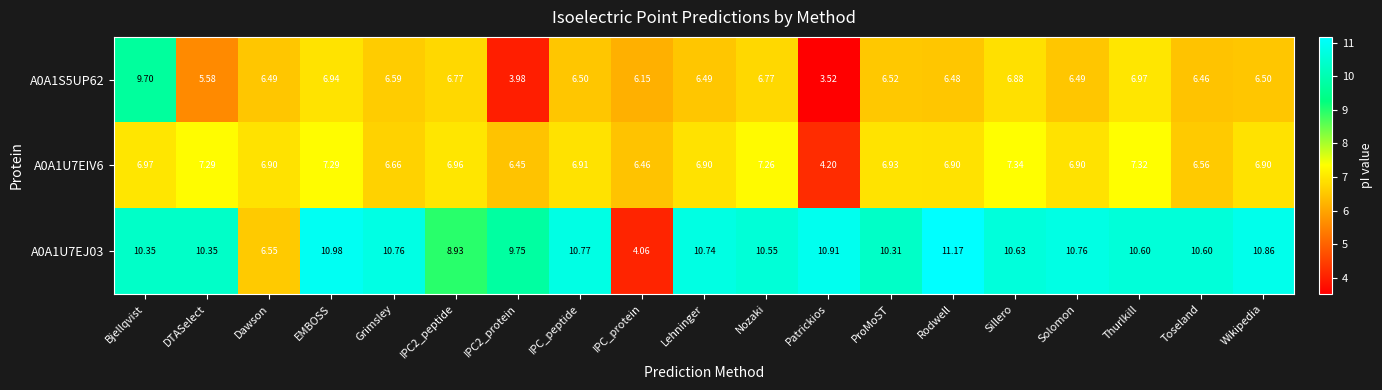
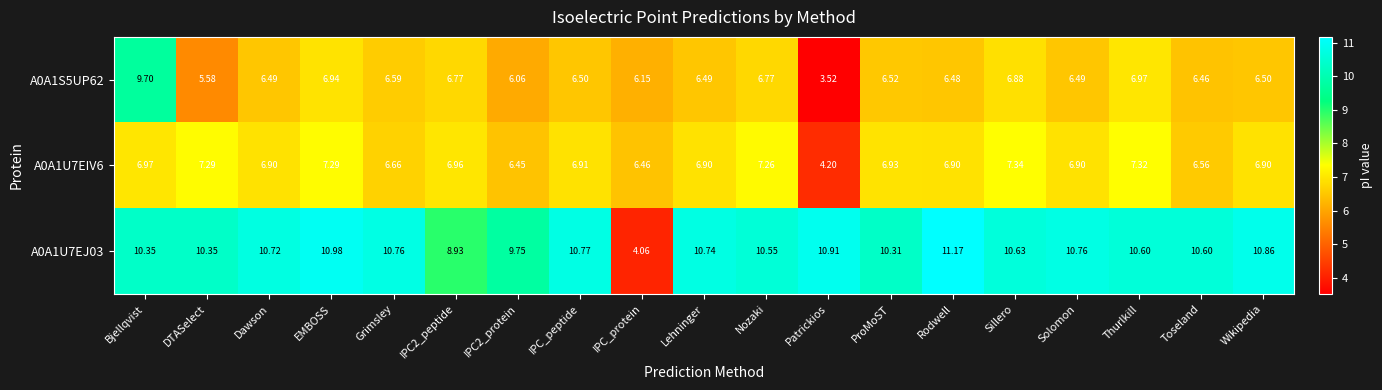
  {
    "A0A1S5UP62": {
      "Bjellqvist": 9.70,
      "DTASelect": 5.58,
      "Dawson": 6.49,
      "EMBOSS": 6.94,
      "Grimsley": 6.59,
      "IPC2_peptide": 6.77,
-     "IPC2_protein": 3.98,
+     "IPC2_protein": 6.06,
      "IPC_peptide": 6.50,
      "IPC_protein": 6.15,
      "Lehninger": 6.49,
      "Nozaki": 6.77,
      "Patrickios": 3.52,
      "ProMoST": 6.52,
      "Rodwell": 6.48,
      "Sillero": 6.88,
      "Solomon": 6.49,
      "Thurlkill": 6.97,
      "Toseland": 6.46,
      "Wikipedia": 6.50
    },
    "A0A1U7EIV6": {
      "Bjellqvist": 6.97,
      "DTASelect": 7.29,
      "Dawson": 6.90,
      "EMBOSS": 7.29,
      "Grimsley": 6.66,
      "IPC2_peptide": 6.96,
      "IPC2_protein": 6.45,
      "IPC_peptide": 6.91,
      "IPC_protein": 6.46,
      "Lehninger": 6.90,
      "Nozaki": 7.26,
      "Patrickios": 4.20,
      "ProMoST": 6.93,
      "Rodwell": 6.90,
      "Sillero": 7.34,
      "Solomon": 6.90,
      "Thurlkill": 7.32,
      "Toseland": 6.56,
      "Wikipedia": 6.90
    },
    "A0A1U7EJ03": {
      "Bjellqvist": 10.35,
      "DTASelect": 10.35,
-     "Dawson": 6.55,
+     "Dawson": 10.72,
      "EMBOSS": 10.98,
      "Grimsley": 10.76,
      "IPC2_peptide": 8.93,
      "IPC2_protein": 9.75,
      "IPC_peptide": 10.77,
      "IPC_protein": 4.06,
      "Lehninger": 10.74,
      "Nozaki": 10.55,
      "Patrickios": 10.91,
      "ProMoST": 10.31,
      "Rodwell": 11.17,
      "Sillero": 10.63,
      "Solomon": 10.76,
      "Thurlkill": 10.60,
      "Toseland": 10.60,
      "Wikipedia": 10.86
    }
  }
